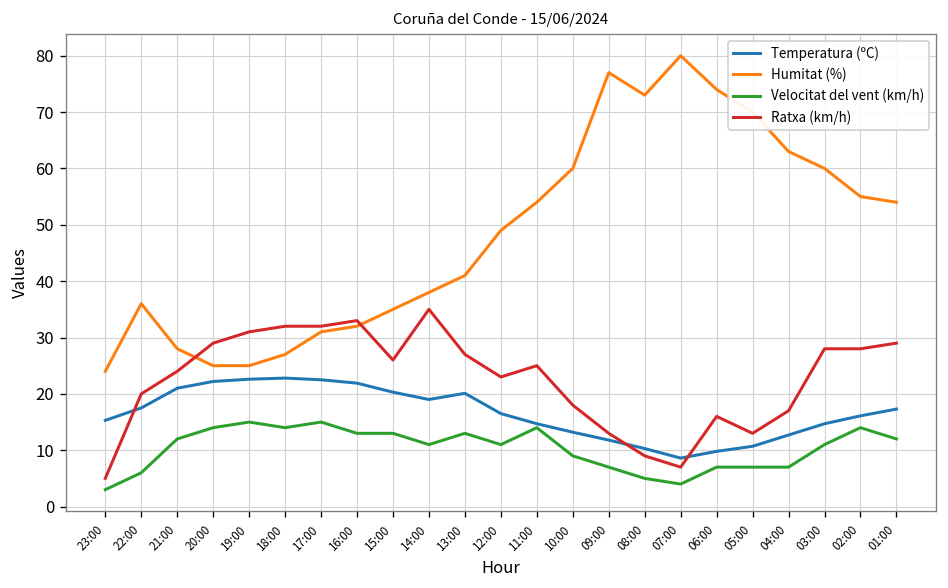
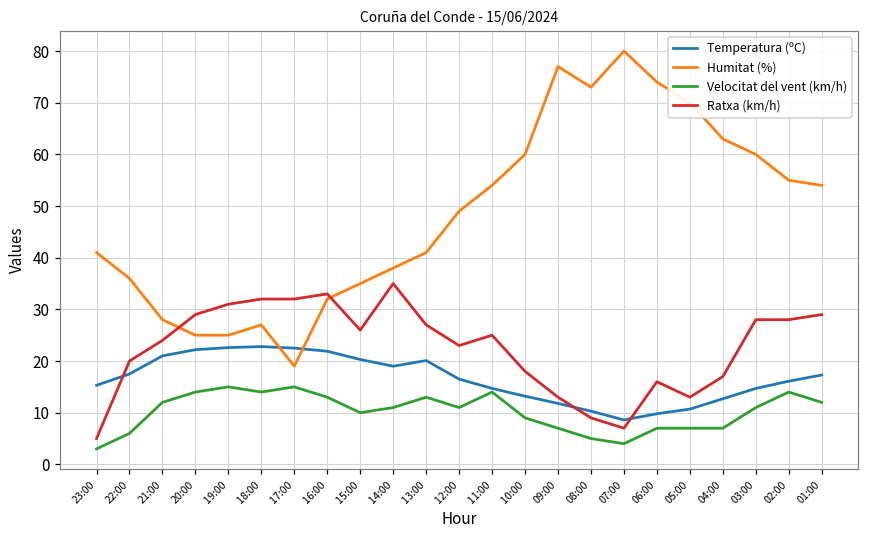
  {
    "Temperatura (ºC)": {
      "23:00": 15,
      "22:00": 18,
      "21:00": 21,
      "20:00": 22,
      "19:00": 23,
      "18:00": 23,
      "17:00": 23,
      "16:00": 22,
      "15:00": 20,
      "14:00": 19,
      "13:00": 20,
      "12:00": 17,
      "11:00": 15,
      "10:00": 13,
      "09:00": 12,
      "08:00": 10,
      "07:00": 9,
      "06:00": 10,
      "05:00": 11,
      "04:00": 13,
      "03:00": 15,
      "02:00": 16,
      "01:00": 17
    },
    "Humitat (%)": {
-     "23:00": 24,
+     "23:00": 41,
      "22:00": 36,
      "21:00": 28,
      "20:00": 25,
      "19:00": 25,
      "18:00": 27,
-     "17:00": 31,
+     "17:00": 19,
      "16:00": 32,
      "15:00": 35,
      "14:00": 38,
      "13:00": 41,
      "12:00": 49,
      "11:00": 54,
      "10:00": 60,
      "09:00": 77,
      "08:00": 73,
      "07:00": 80,
      "06:00": 74,
      "04:00": 63,
      "03:00": 60,
      "02:00": 55,
      "01:00": 54
    },
    "Velocitat del vent (km/h)": {
      "23:00": 3,
      "22:00": 6,
      "21:00": 12,
      "20:00": 14,
      "19:00": 15,
      "18:00": 14,
      "17:00": 15,
      "16:00": 13,
-     "15:00": 13,
+     "15:00": 10,
      "14:00": 11,
      "13:00": 13,
      "12:00": 11,
      "11:00": 14,
      "10:00": 9,
      "09:00": 7,
      "08:00": 5,
      "07:00": 4,
      "06:00": 7,
      "05:00": 7,
      "04:00": 7,
      "03:00": 11,
      "02:00": 14,
      "01:00": 12
    },
    "Ratxa (km/h)": {
      "23:00": 5,
      "22:00": 20,
      "21:00": 24,
      "20:00": 29,
      "19:00": 31,
      "18:00": 32,
      "17:00": 32,
      "16:00": 33,
      "15:00": 26,
      "14:00": 35,
      "13:00": 27,
      "12:00": 23,
      "11:00": 25,
      "10:00": 18,
      "09:00": 13,
      "08:00": 9,
      "07:00": 7,
      "06:00": 16,
      "05:00": 13,
      "04:00": 17,
      "03:00": 28,
      "02:00": 28,
      "01:00": 29
    }
  }
